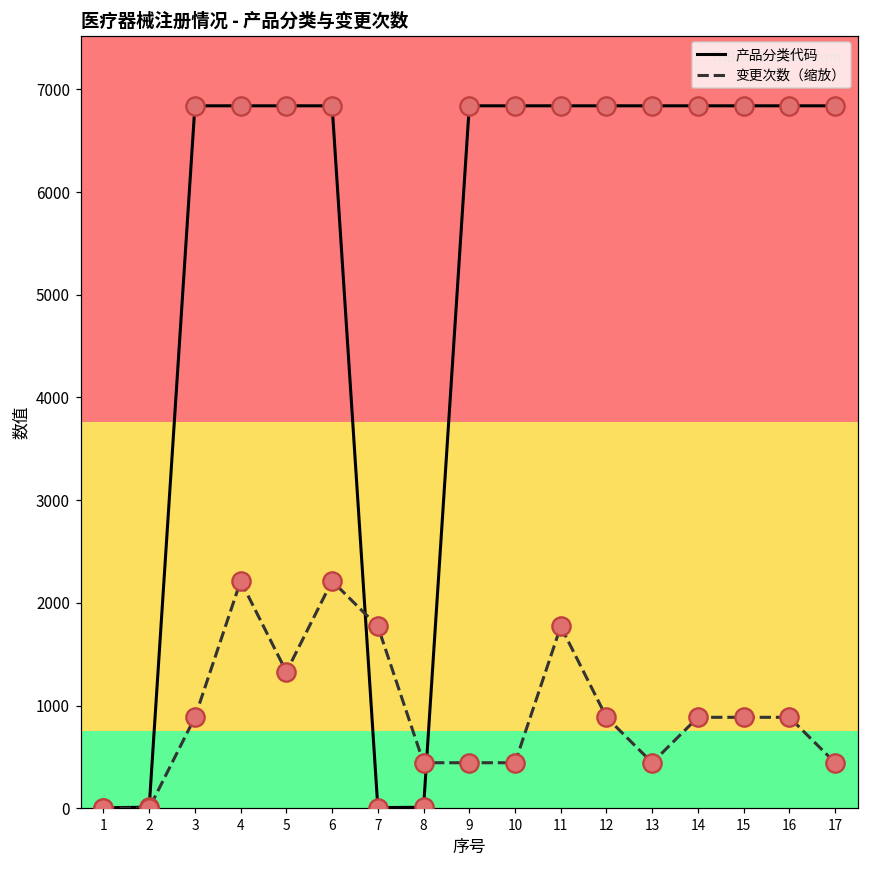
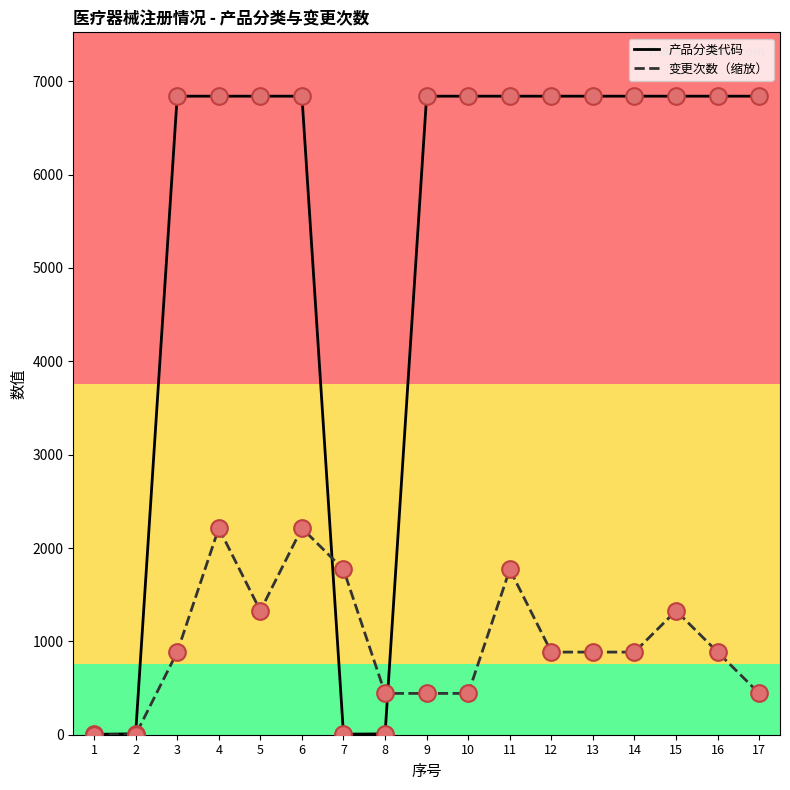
  {
    "产品分类代码": {
      "3": 6800,
      "4": 6800,
      "5": 6800,
      "6": 6800,
      "7": 0,
      "8": 0,
      "9": 6800,
      "10": 6800,
      "11": 6800,
      "12": 6800,
      "13": 6800,
      "14": 6800,
      "15": 6800,
      "16": 6800,
      "17": 6800
    },
    "变更次数（缩放）": {
      "3": 900,
      "4": 2200,
      "5": 1300,
      "6": 2200,
      "7": 1800,
      "8": 400,
      "9": 400,
      "10": 400,
      "11": 1800,
      "12": 900,
-     "13": 400,
+     "13": 900,
      "14": 900,
-     "15": 900,
+     "15": 1300,
      "16": 900,
      "17": 400
    }
  }
